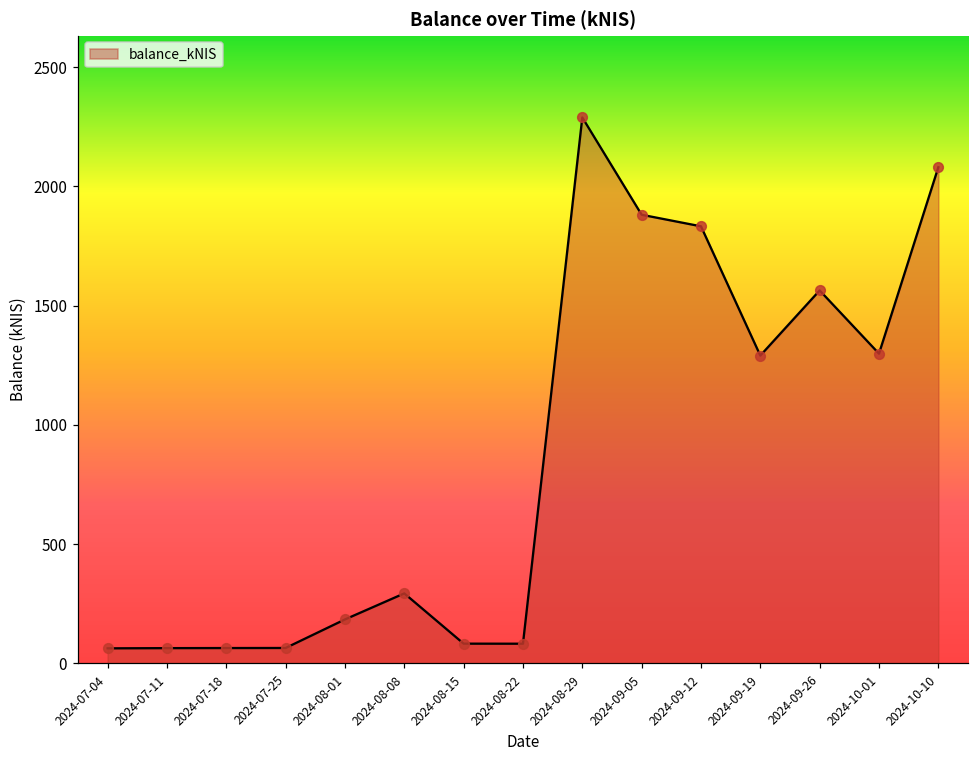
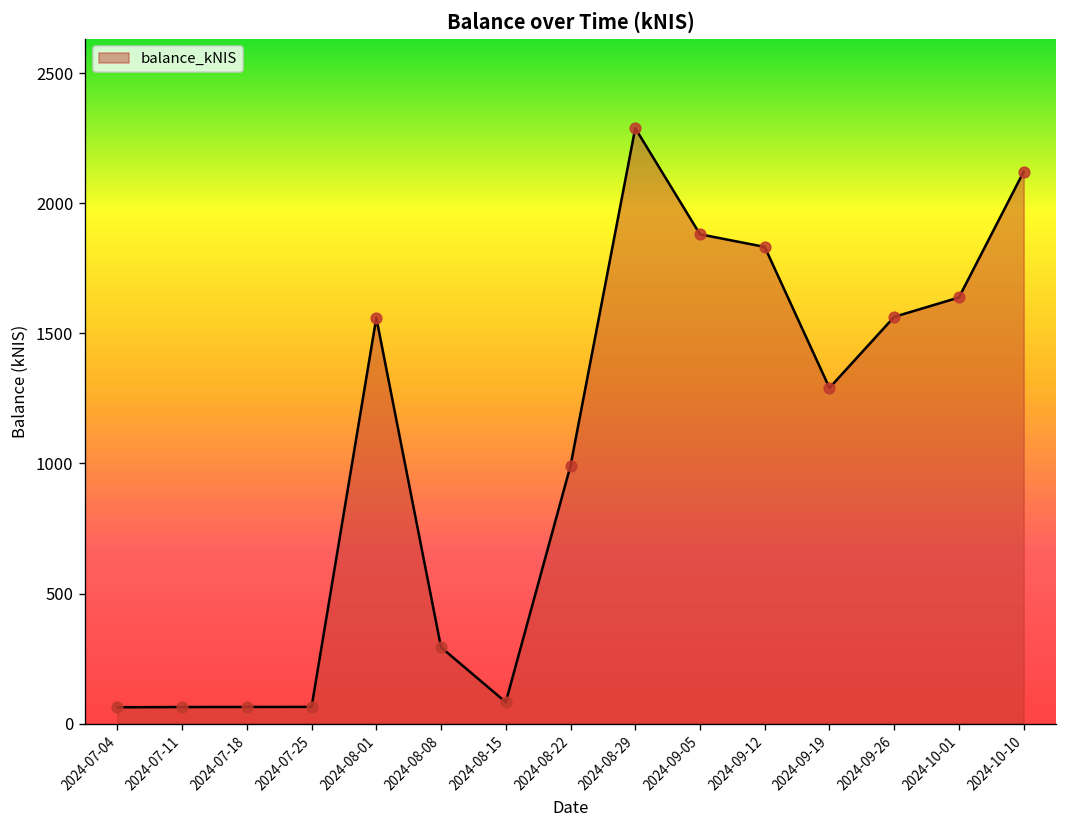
  {
    "2024-07-04": 60,
    "2024-07-11": 60,
    "2024-07-18": 60,
    "2024-07-25": 60,
-   "2024-08-01": 180,
+   "2024-08-01": 1560,
    "2024-08-08": 290,
    "2024-08-15": 80,
-   "2024-08-22": 80,
+   "2024-08-22": 990,
    "2024-08-29": 2290,
    "2024-09-05": 1880,
    "2024-09-12": 1830,
    "2024-09-19": 1290,
    "2024-09-26": 1560,
-   "2024-10-01": 1300,
-   "2024-10-10": 2080
+   "2024-10-01": 1640,
+   "2024-10-10": 2120
  }
